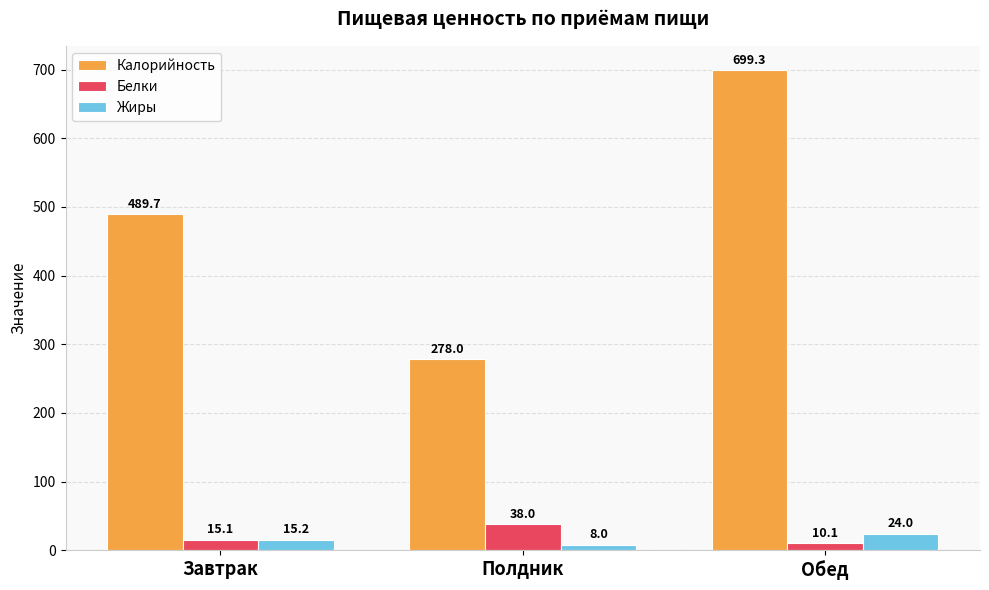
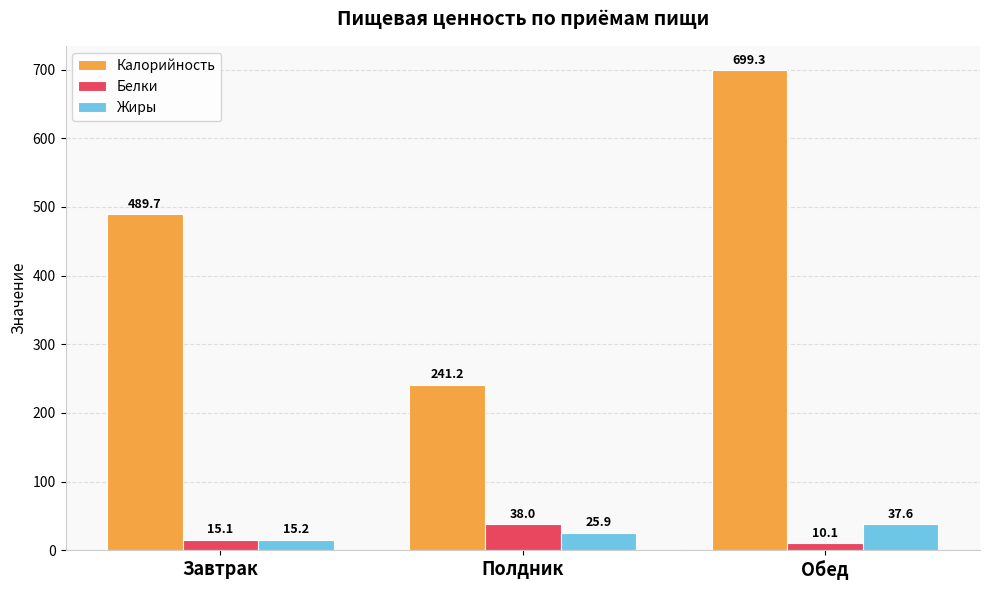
  {
    "Калорийность": {
      "Завтрак": 489.7,
-     "Полдник": 278.0,
+     "Полдник": 241.2,
      "Обед": 699.3
    },
    "Белки": {
      "Завтрак": 15.1,
      "Полдник": 38.0,
      "Обед": 10.1
    },
    "Жиры": {
      "Завтрак": 15.2,
-     "Полдник": 8.0,
-     "Обед": 24.0
+     "Полдник": 25.9,
+     "Обед": 37.6
    }
  }
